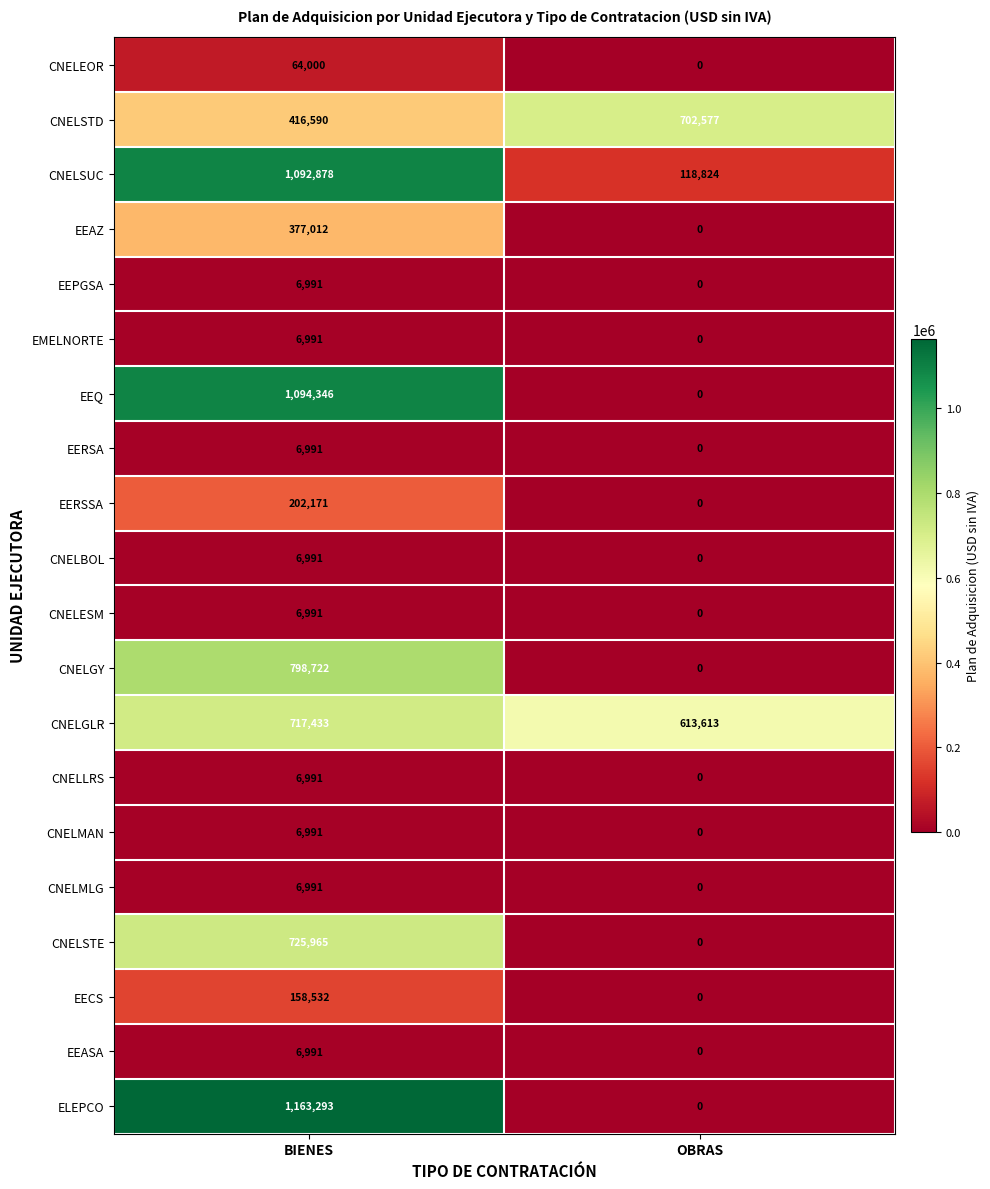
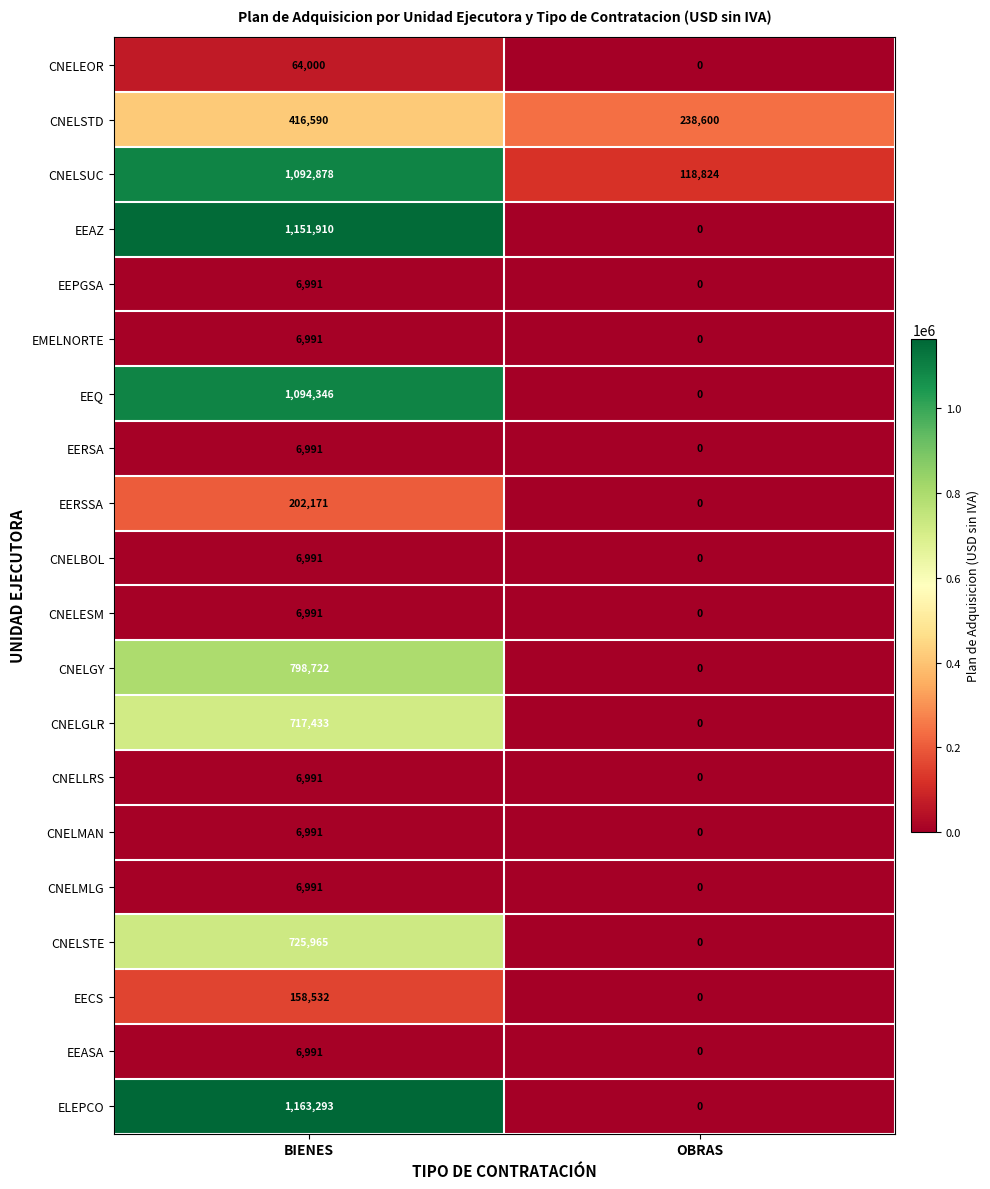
  {
    "CNELEOR": {
      "BIENES": "64,000",
      "OBRAS": "0"
    },
    "CNELSTD": {
      "BIENES": "416,590",
-     "OBRAS": "702,577"
+     "OBRAS": "238,600"
    },
    "CNELSUC": {
      "BIENES": "1,092,878",
      "OBRAS": "118,824"
    },
    "EEAZ": {
-     "BIENES": "377,012",
+     "BIENES": "1,151,910",
      "OBRAS": "0"
    },
    "EEPGSA": {
      "BIENES": "6,991",
      "OBRAS": "0"
    },
    "EMELNORTE": {
      "BIENES": "6,991",
      "OBRAS": "0"
    },
    "EEQ": {
      "BIENES": "1,094,346",
      "OBRAS": "0"
    },
    "EERSA": {
      "BIENES": "6,991",
      "OBRAS": "0"
    },
    "EERSSA": {
      "BIENES": "202,171",
      "OBRAS": "0"
    },
    "CNELBOL": {
      "BIENES": "6,991",
      "OBRAS": "0"
    },
    "CNELESM": {
      "BIENES": "6,991",
      "OBRAS": "0"
    },
    "CNELGY": {
      "BIENES": "798,722",
      "OBRAS": "0"
    },
    "CNELGLR": {
      "BIENES": "717,433",
-     "OBRAS": "613,613"
+     "OBRAS": "0"
    },
    "CNELLRS": {
      "BIENES": "6,991",
      "OBRAS": "0"
    },
    "CNELMAN": {
      "BIENES": "6,991",
      "OBRAS": "0"
    },
    "CNELMLG": {
      "BIENES": "6,991",
      "OBRAS": "0"
    },
    "CNELSTE": {
      "BIENES": "725,965",
      "OBRAS": "0"
    },
    "EECS": {
      "BIENES": "158,532",
      "OBRAS": "0"
    },
    "EEASA": {
      "BIENES": "6,991",
      "OBRAS": "0"
    },
    "ELEPCO": {
      "BIENES": "1,163,293",
      "OBRAS": "0"
    }
  }
